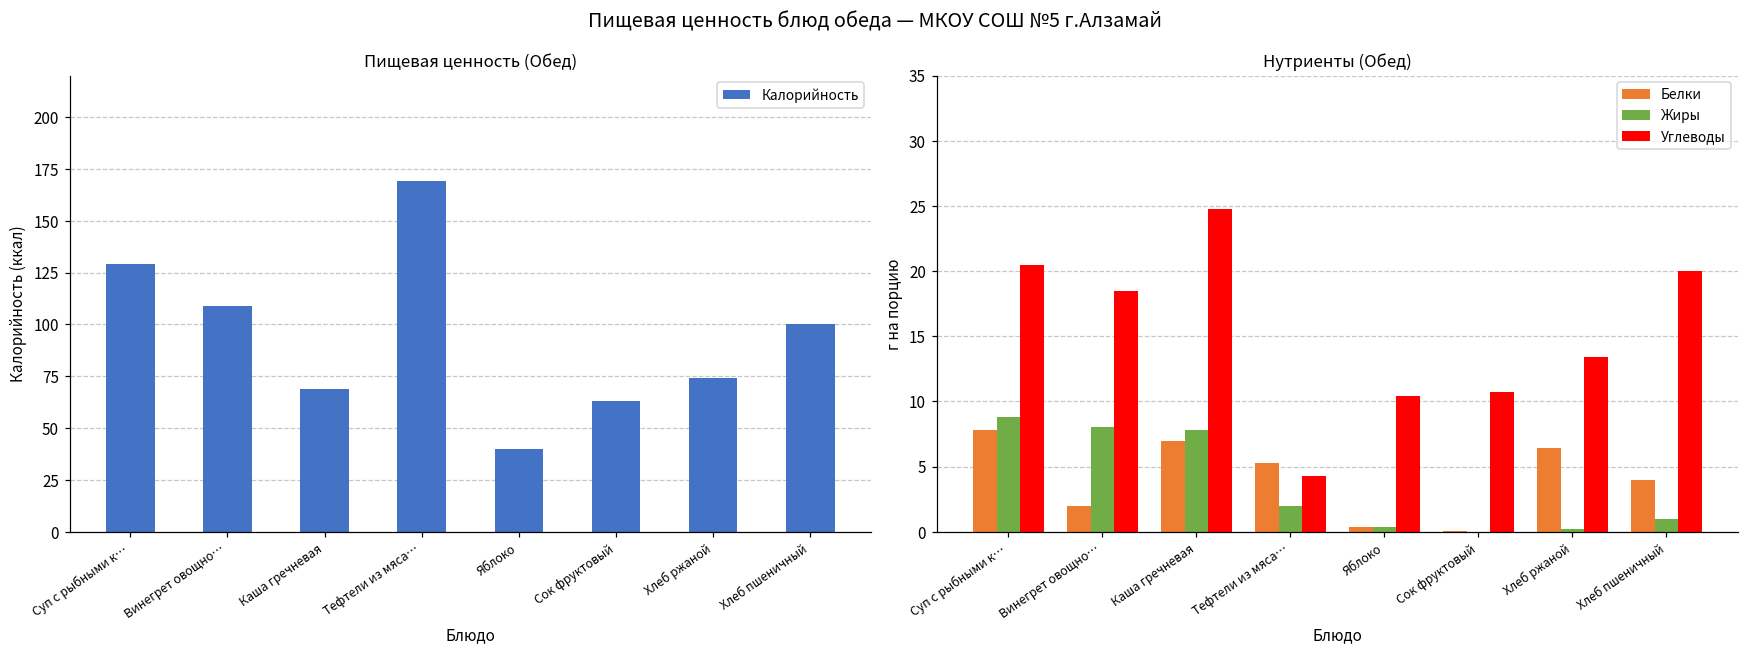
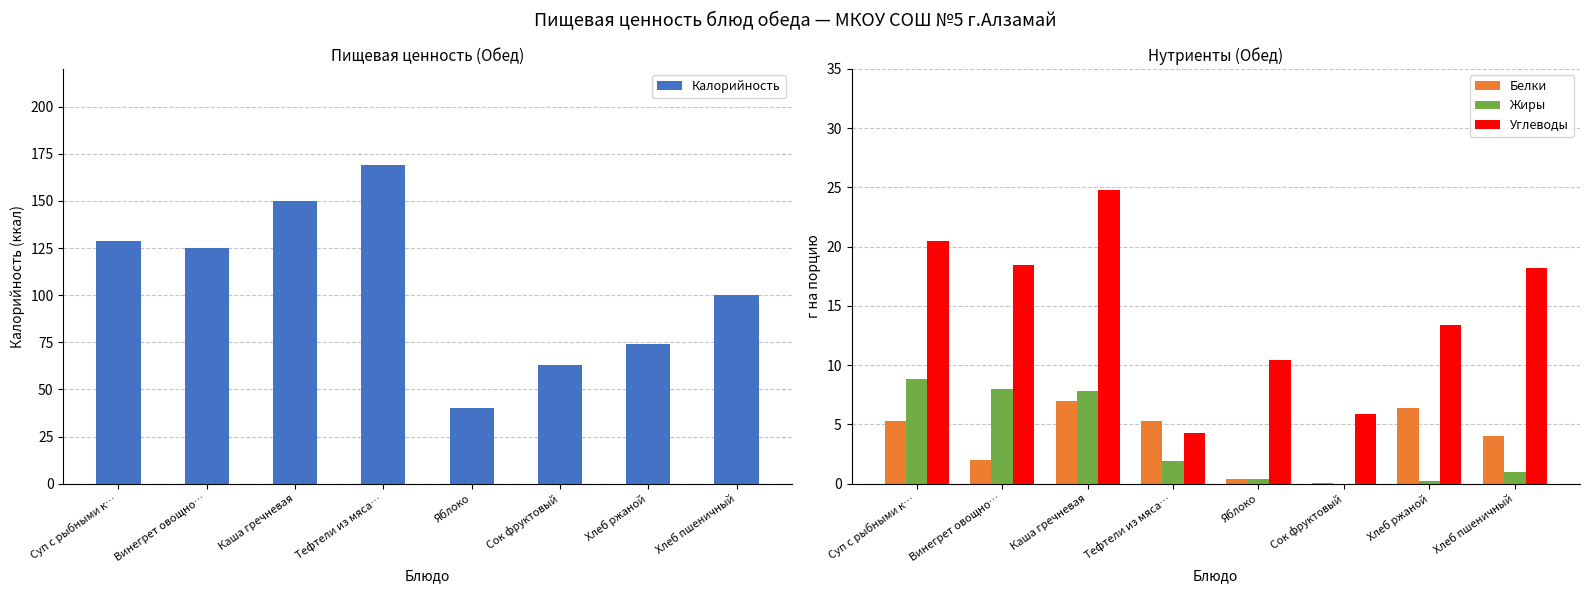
  {
    "Пищевая ценность (Обед)": {
      "Суп с рыбными к…": 129,
-     "Винегрет овощно…": 109,
-     "Каша гречневая": 69,
+     "Винегрет овощно…": 125,
+     "Каша гречневая": 150,
      "Тефтели из мяса…": 169,
      "Яблоко": 40,
      "Сок фруктовый": 63,
      "Хлеб ржаной": 74,
      "Хлеб пшеничный": 100
    },
    "Нутриенты (Обед)": {
      "Белки": {
-       "Суп с рыбными к…": 7.8,
+       "Суп с рыбными к…": 5.3,
        "Винегрет овощно…": 2.0,
        "Каша гречневая": 7.0,
        "Тефтели из мяса…": 5.3,
        "Яблоко": 0.4,
        "Хлеб ржаной": 6.4,
        "Хлеб пшеничный": 4.0
      },
      "Жиры": {
        "Суп с рыбными к…": 8.8,
        "Винегрет овощно…": 8.0,
        "Каша гречневая": 7.8,
        "Тефтели из мяса…": 1.9,
        "Яблоко": 0.4,
        "Сок фруктовый": 0.0,
        "Хлеб пшеничный": 1.0
      },
      "Углеводы": {
        "Суп с рыбными к…": 20.5,
        "Винегрет овощно…": 18.5,
        "Каша гречневая": 24.8,
        "Тефтели из мяса…": 4.3,
        "Яблоко": 10.4,
-       "Сок фруктовый": 10.7,
+       "Сок фруктовый": 5.9,
        "Хлеб ржаной": 13.4,
-       "Хлеб пшеничный": 20.0
+       "Хлеб пшеничный": 18.2
      }
    }
  }
